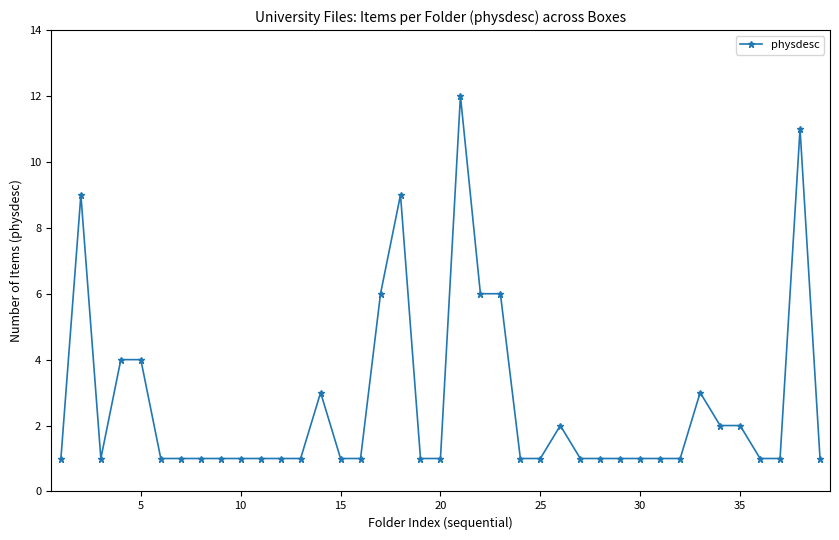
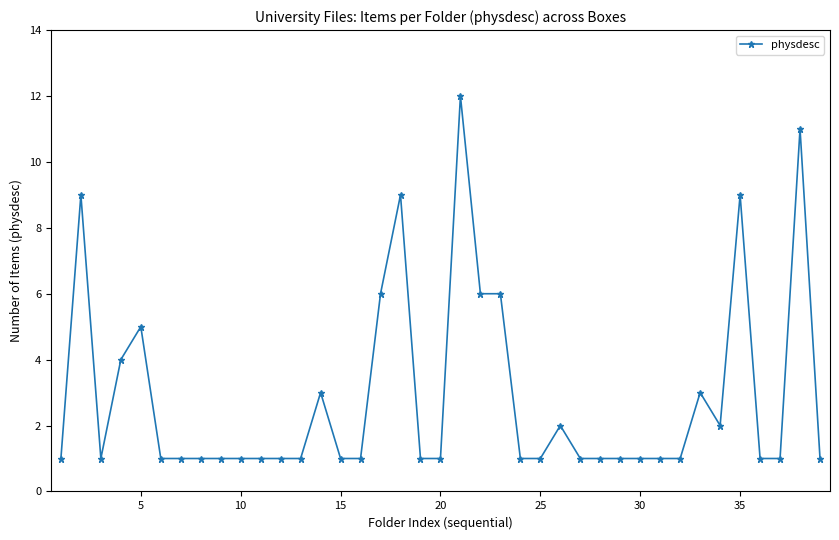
  {
-   "5": 4,
+   "5": 5,
    "10": 1,
    "15": 1,
    "20": 1,
    "25": 1,
    "30": 1,
-   "35": 2
+   "35": 9
  }
